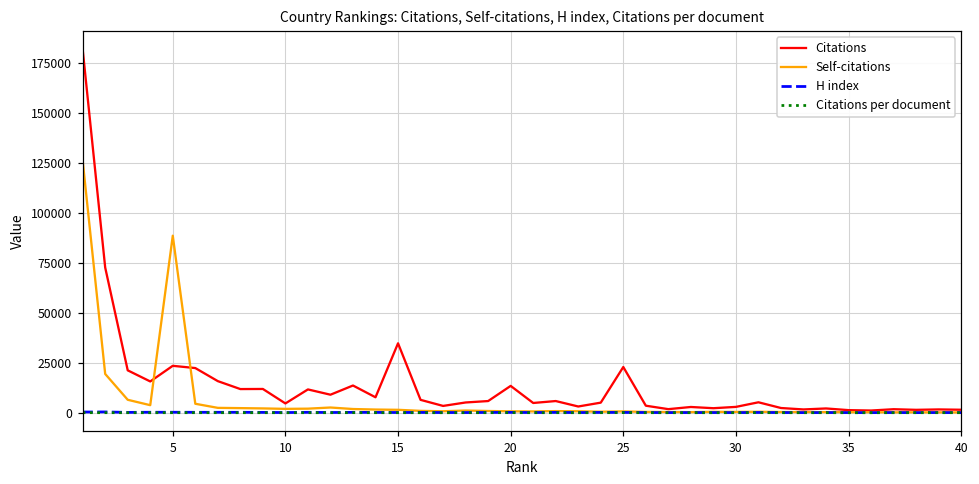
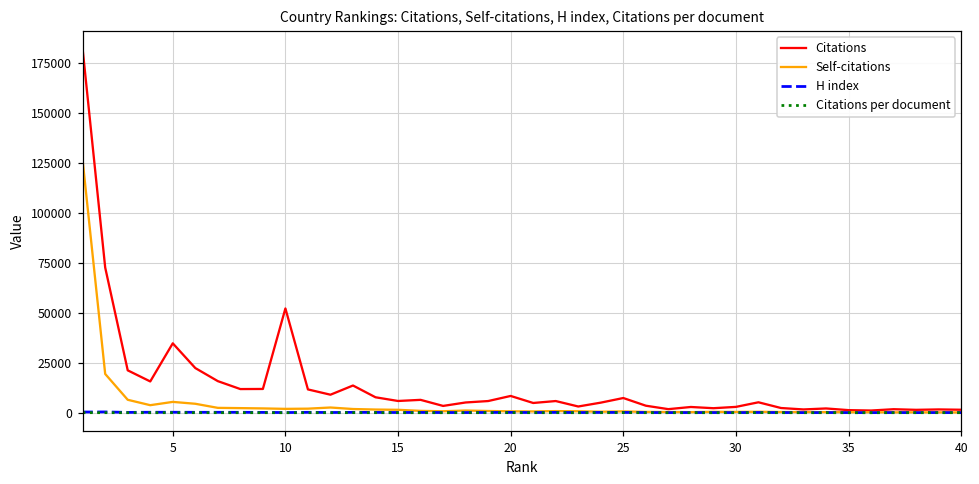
  {
    "Citations": {
-     "5": 24000,
-     "10": 5000,
-     "15": 35000,
-     "20": 13000,
-     "25": 23000,
+     "5": 35000,
+     "10": 52000,
+     "15": 6000,
+     "20": 8000,
+     "25": 7000,
      "30": 3000
    },
    "Self-citations": {
-     "5": 89000,
+     "5": 5000,
      "10": 2000
    }
  }
